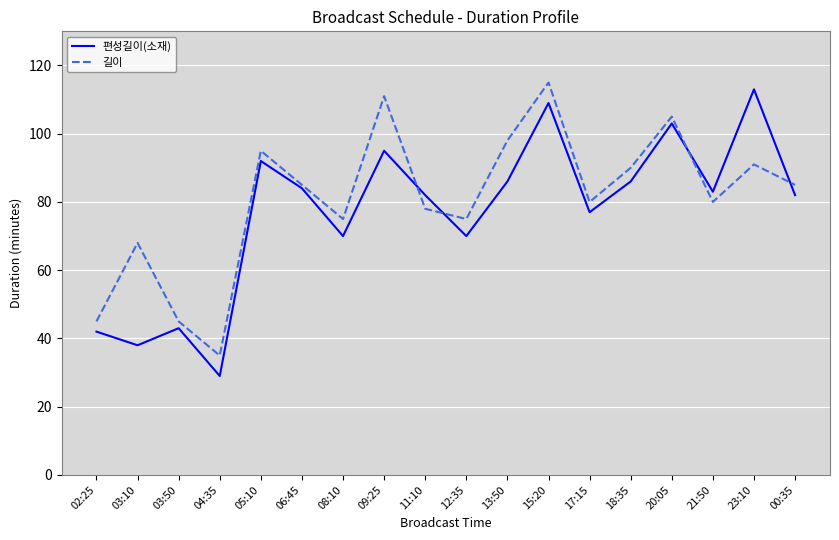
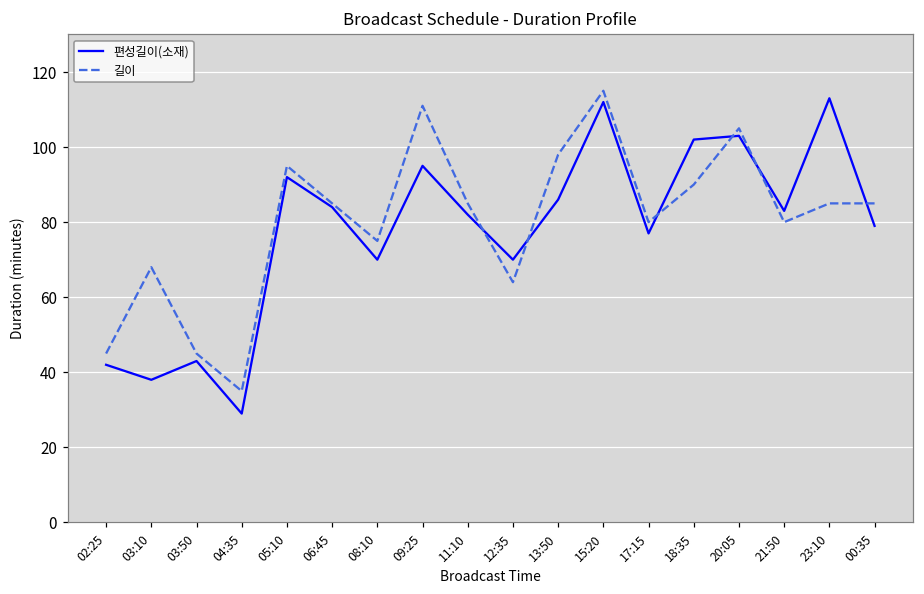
  {
    "편성길이(소재)": {
      "02:25": 42,
      "03:10": 38,
      "03:50": 43,
      "04:35": 29,
      "05:10": 92,
      "06:45": 84,
      "08:10": 70,
      "09:25": 95,
      "11:10": 82,
      "12:35": 70,
      "13:50": 86,
-     "15:20": 109,
+     "15:20": 112,
      "17:15": 77,
-     "18:35": 86,
+     "18:35": 102,
      "20:05": 103,
      "21:50": 83,
      "23:10": 113,
-     "00:35": 82
+     "00:35": 79
    },
    "길이": {
      "02:25": 45,
      "03:10": 68,
      "03:50": 45,
      "04:35": 35,
      "05:10": 95,
      "06:45": 85,
      "08:10": 75,
      "09:25": 111,
-     "11:10": 78,
-     "12:35": 75,
+     "11:10": 85,
+     "12:35": 64,
      "13:50": 98,
      "15:20": 115,
      "17:15": 80,
      "18:35": 90,
      "20:05": 105,
      "21:50": 80,
-     "23:10": 91,
+     "23:10": 85,
      "00:35": 85
    }
  }
